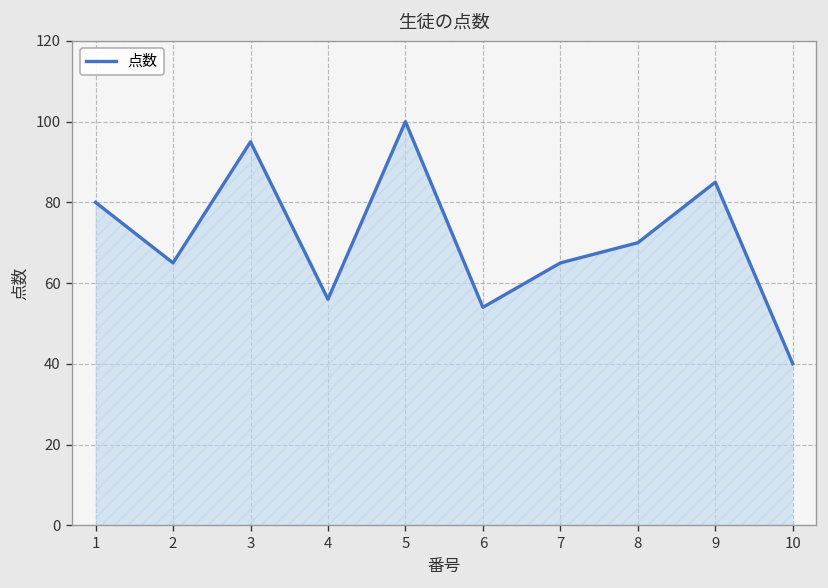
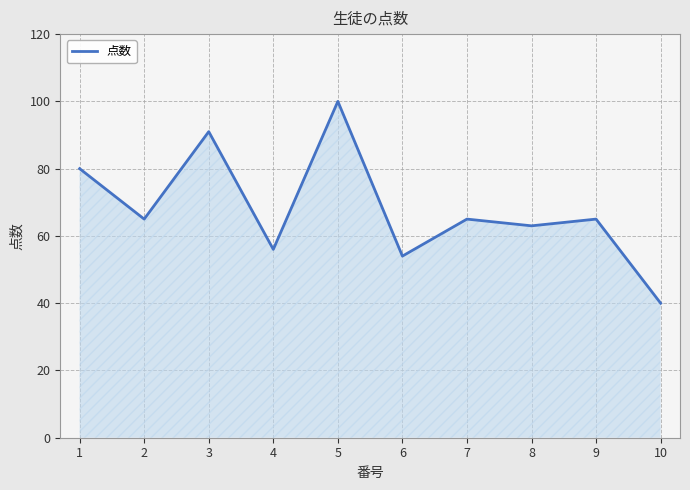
  {
    "1": 80,
    "2": 65,
-   "3": 95,
+   "3": 91,
    "4": 56,
    "5": 100,
    "6": 54,
    "7": 65,
-   "8": 70,
-   "9": 85,
+   "8": 63,
+   "9": 65,
    "10": 40
  }
